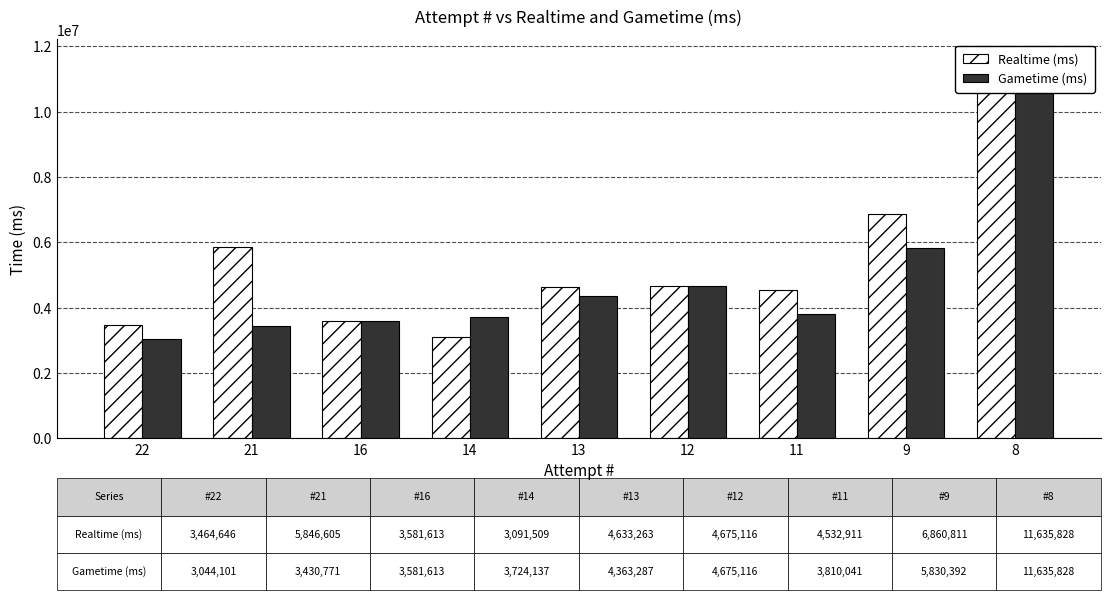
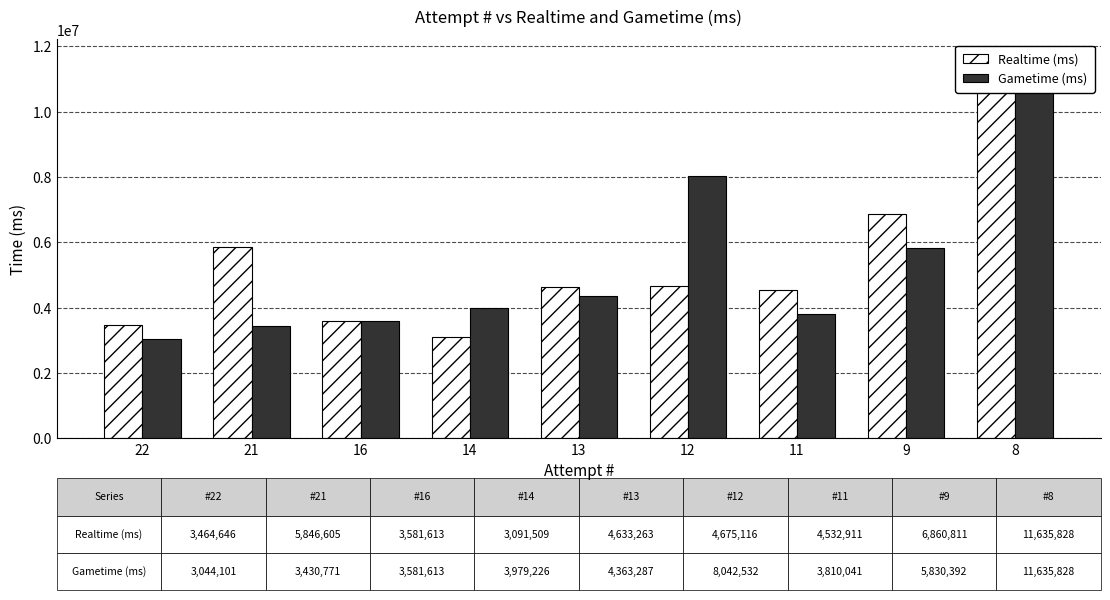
  {
    "Realtime (ms)": {
      "22": "3500000",
      "21": "5800000",
      "16": "3600000",
      "14": "3100000",
      "13": "4600000",
      "12": "4700000",
      "11": "4500000",
      "9": "6900000"
    },
    "Gametime (ms)": {
-     "14": "3,724,137",
-     "12": "4,675,116"
+     "14": "3,979,226",
+     "12": "8,042,532"
    }
  }
